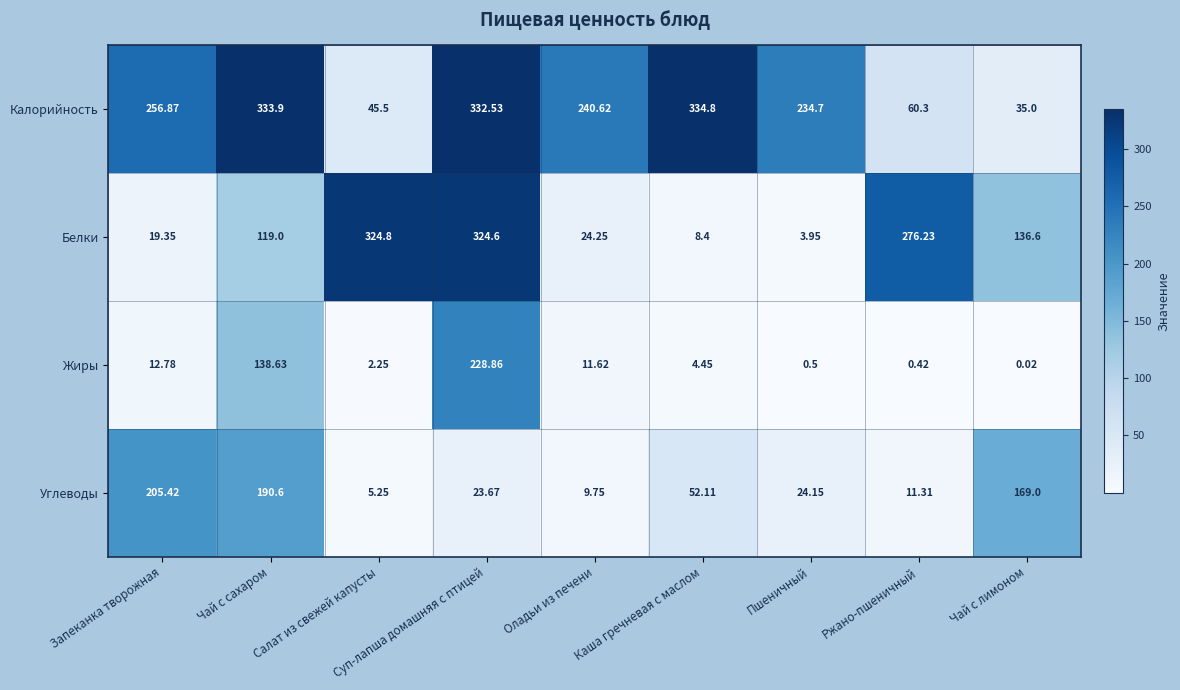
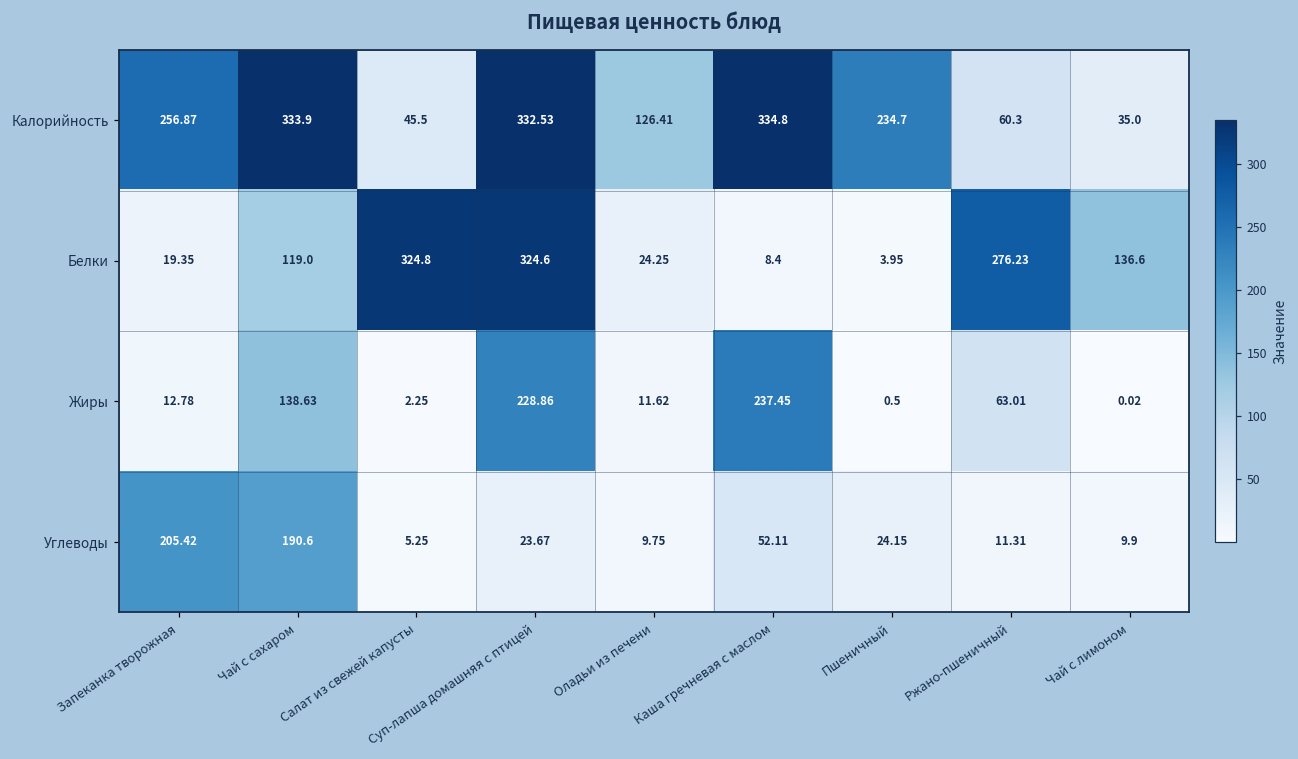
  {
    "Калорийность": {
      "Запеканка творожная": 256.87,
      "Чай с сахаром": 333.9,
      "Салат из свежей капусты": 45.5,
      "Суп-лапша домашняя с птицей": 332.53,
-     "Оладьи из печени": 240.62,
+     "Оладьи из печени": 126.41,
      "Каша гречневая с маслом": 334.8,
      "Пшеничный": 234.7,
      "Ржано-пшеничный": 60.3,
      "Чай с лимоном": 35.0
    },
    "Белки": {
      "Запеканка творожная": 19.35,
      "Чай с сахаром": 119.0,
      "Салат из свежей капусты": 324.8,
      "Суп-лапша домашняя с птицей": 324.6,
      "Оладьи из печени": 24.25,
      "Каша гречневая с маслом": 8.4,
      "Пшеничный": 3.95,
      "Ржано-пшеничный": 276.23,
      "Чай с лимоном": 136.6
    },
    "Жиры": {
      "Запеканка творожная": 12.78,
      "Чай с сахаром": 138.63,
      "Салат из свежей капусты": 2.25,
      "Суп-лапша домашняя с птицей": 228.86,
      "Оладьи из печени": 11.62,
-     "Каша гречневая с маслом": 4.45,
+     "Каша гречневая с маслом": 237.45,
      "Пшеничный": 0.5,
-     "Ржано-пшеничный": 0.42,
+     "Ржано-пшеничный": 63.01,
      "Чай с лимоном": 0.02
    },
    "Углеводы": {
      "Запеканка творожная": 205.42,
      "Чай с сахаром": 190.6,
      "Салат из свежей капусты": 5.25,
      "Суп-лапша домашняя с птицей": 23.67,
      "Оладьи из печени": 9.75,
      "Каша гречневая с маслом": 52.11,
      "Пшеничный": 24.15,
      "Ржано-пшеничный": 11.31,
-     "Чай с лимоном": 169.0
+     "Чай с лимоном": 9.9
    }
  }
